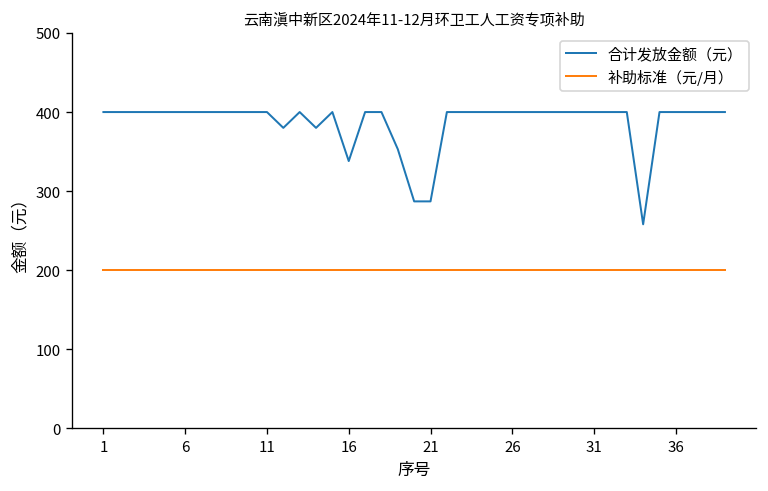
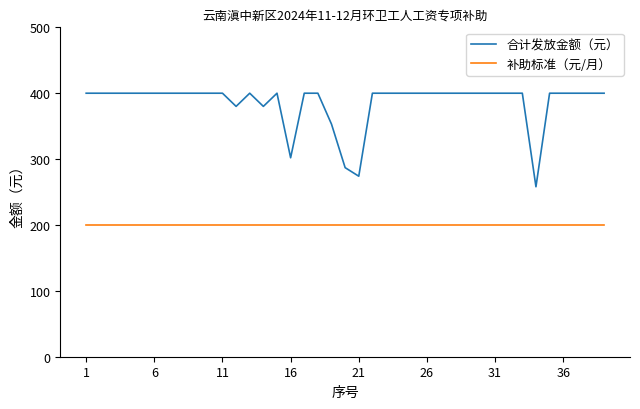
  {
    "合计发放金额（元）": {
      "1": 400,
      "6": 400,
      "11": 400,
-     "16": 340,
-     "21": 290,
+     "16": 300,
+     "21": 270,
      "26": 400,
      "31": 400,
      "36": 400
    },
    "补助标准（元/月）": {
      "1": 200,
      "6": 200,
      "11": 200,
      "16": 200,
      "21": 200,
      "26": 200,
      "31": 200,
      "36": 200
    }
  }
